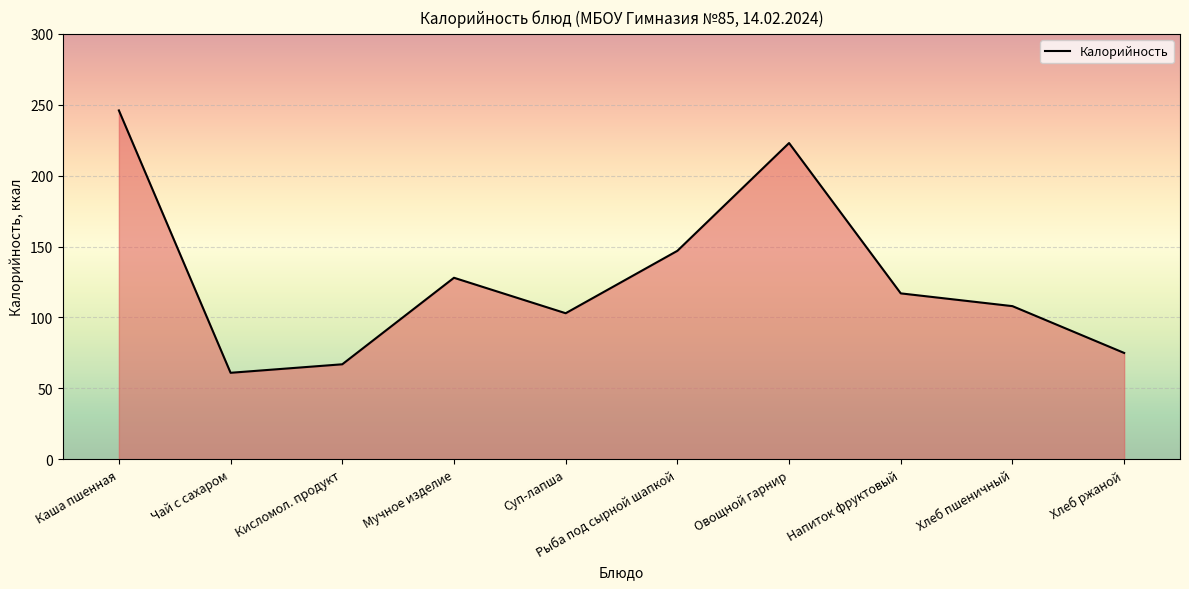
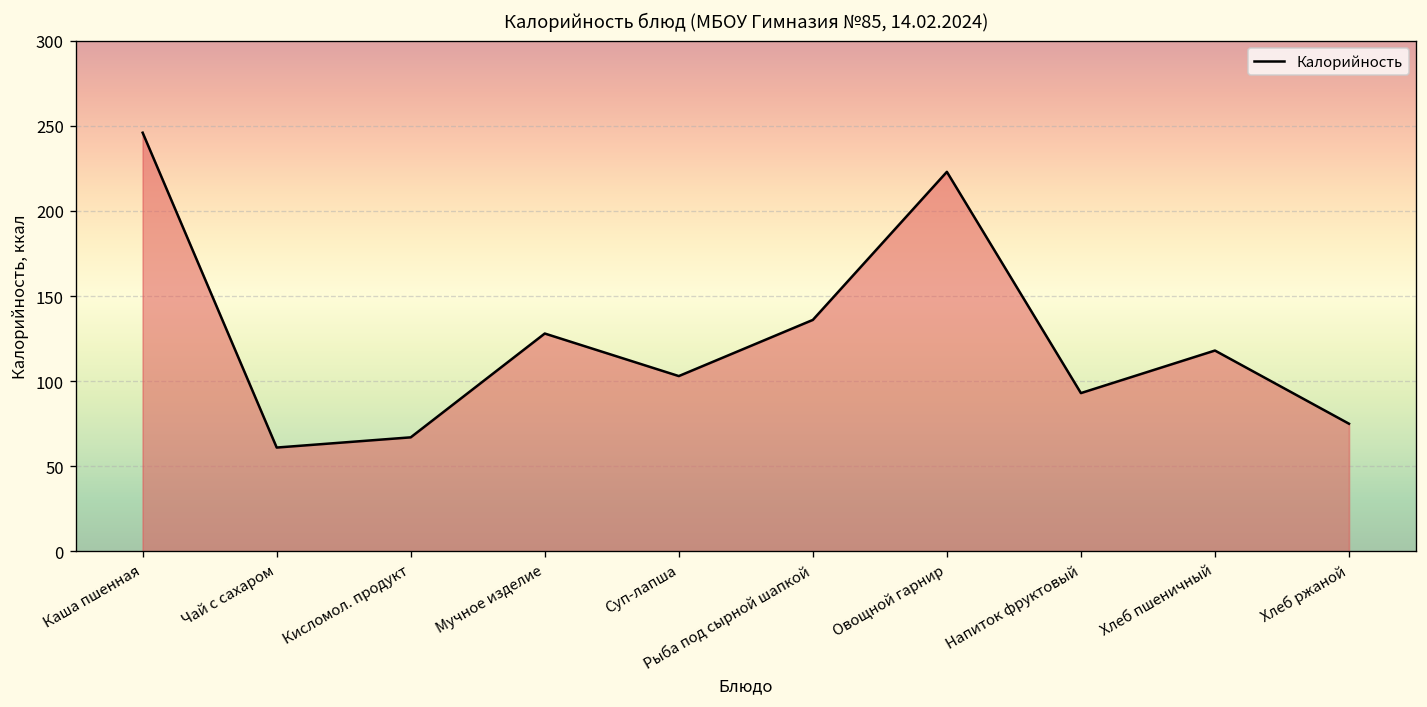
  {
    "Каша пшенная": 246,
    "Чай с сахаром": 61,
    "Кисломол. продукт": 67,
    "Мучное изделие": 128,
    "Суп-лапша": 103,
-   "Рыба под сырной шапкой": 147,
+   "Рыба под сырной шапкой": 136,
    "Овощной гарнир": 223,
-   "Напиток фруктовый": 117,
-   "Хлеб пшеничный": 108,
+   "Напиток фруктовый": 93,
+   "Хлеб пшеничный": 118,
    "Хлеб ржаной": 75
  }
